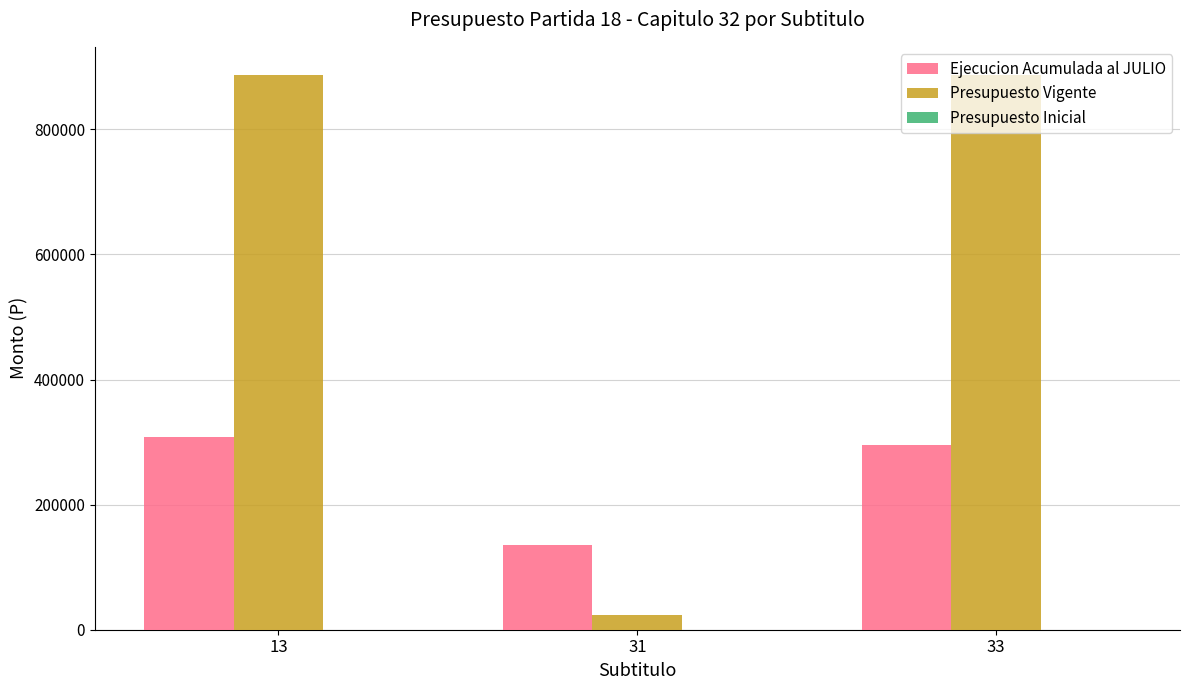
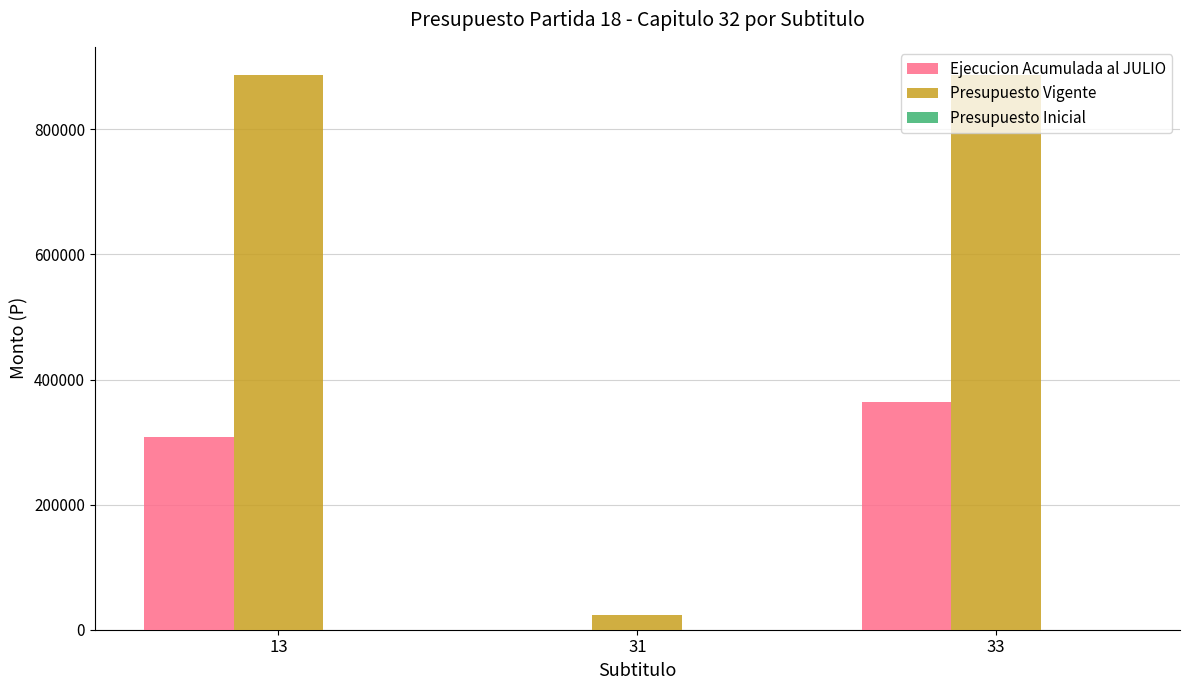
  {
    "Ejecucion Acumulada al JULIO": {
      "13": 310000,
-     "31": 140000,
-     "33": 290000
+     "31": 0,
+     "33": 360000
    },
    "Presupuesto Vigente": {
      "13": 890000,
      "31": 20000
    },
    "Presupuesto Inicial": {
      "13": 0,
      "31": 0,
      "33": 0
    }
  }
